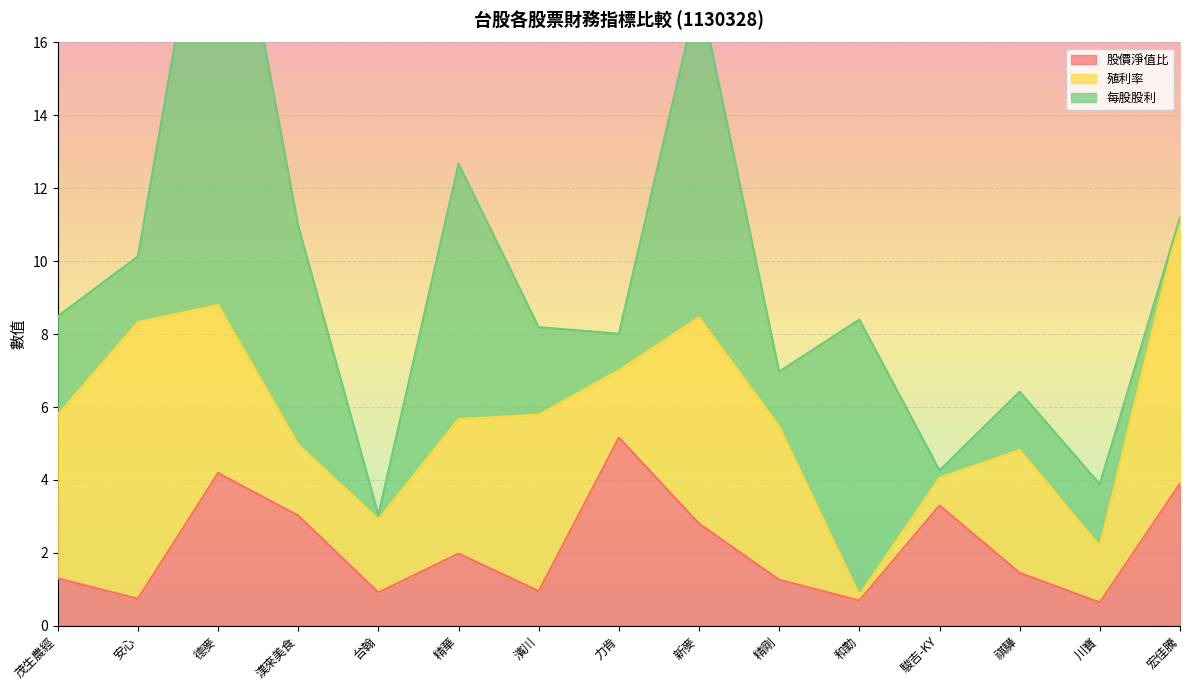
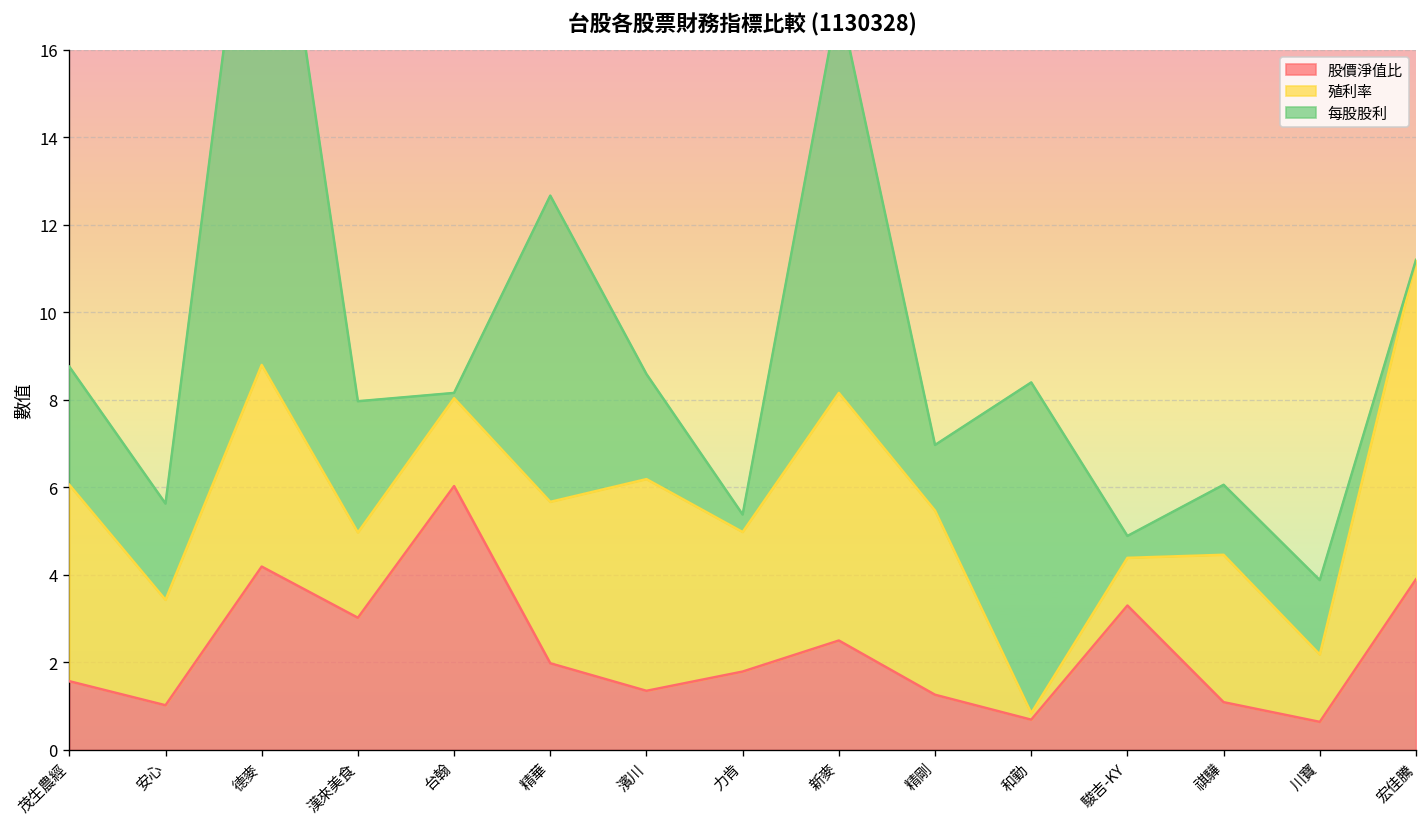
  {
    "股價淨值比": {
-     "茂生農經": 1.3,
-     "安心": 0.7,
+     "茂生農經": 1.6,
+     "安心": 1.0,
      "德麥": 4.2,
      "漢來美食": 3.0,
-     "台翰": 0.9,
+     "台翰": 6.0,
      "精華": 2.0,
-     "濱川": 1.0,
-     "力肯": 5.2,
-     "新麥": 2.8,
+     "濱川": 1.4,
+     "力肯": 1.8,
+     "新麥": 2.5,
      "精剛": 1.3,
      "和勤": 0.7,
      "駿吉-KY": 3.3,
-     "祺驊": 1.5,
+     "祺驊": 1.1,
      "川寶": 0.6,
      "宏佳騰": 3.9
    },
    "殖利率": {
      "茂生農經": 4.5,
-     "安心": 7.6,
+     "安心": 2.4,
      "德麥": 4.6,
      "漢來美食": 1.9,
      "台翰": 2.0,
      "精華": 3.7,
      "濱川": 4.8,
-     "力肯": 1.8,
+     "力肯": 3.2,
      "新麥": 5.7,
      "精剛": 4.2,
      "和勤": 0.2,
-     "駿吉-KY": 0.8,
+     "駿吉-KY": 1.1,
      "祺驊": 3.4,
      "川寶": 1.5
    },
    "每股股利": {
      "茂生農經": 2.7,
-     "安心": 1.8,
-     "漢來美食": 6,
+     "安心": 2.2,
+     "漢來美食": 3,
      "台翰": 0.1,
      "精華": 7.0,
      "濱川": 2.4,
-     "力肯": 1.0,
+     "力肯": 0.4,
      "精剛": 1.5,
      "和勤": 7.6,
-     "駿吉-KY": 0.2,
+     "駿吉-KY": 0.5,
      "祺驊": 1.6,
      "川寶": 1.7
    }
  }
